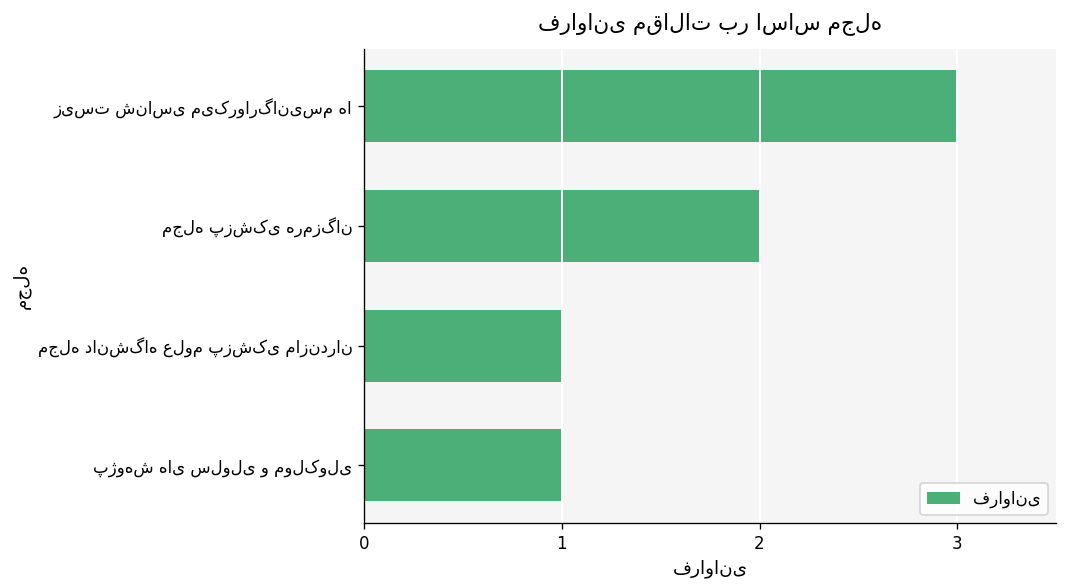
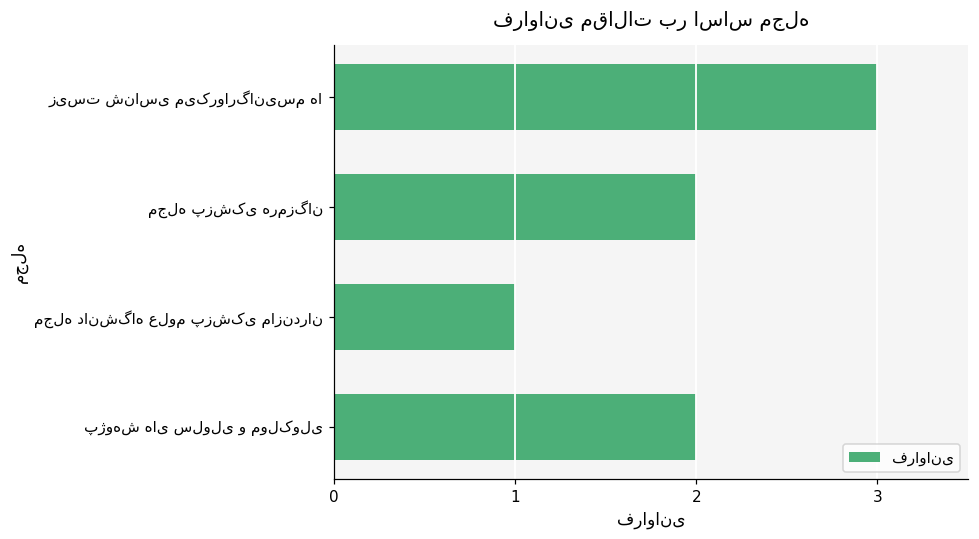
  {
    "زیست شناسی میکروارگانیسم ها": 3,
    "مجله پزشکی هرمزگان": 2,
    "مجله دانشگاه علوم پزشکی مازندران": 1,
-   "پژوهش های سلولی و مولکولی": 1
+   "پژوهش های سلولی و مولکولی": 2
  }
